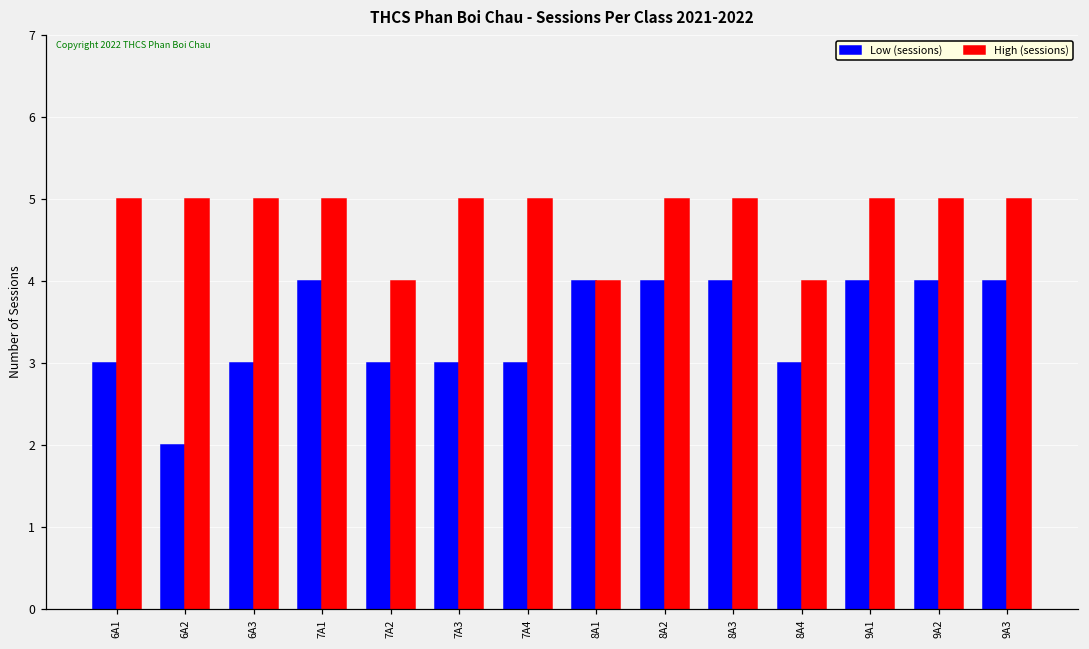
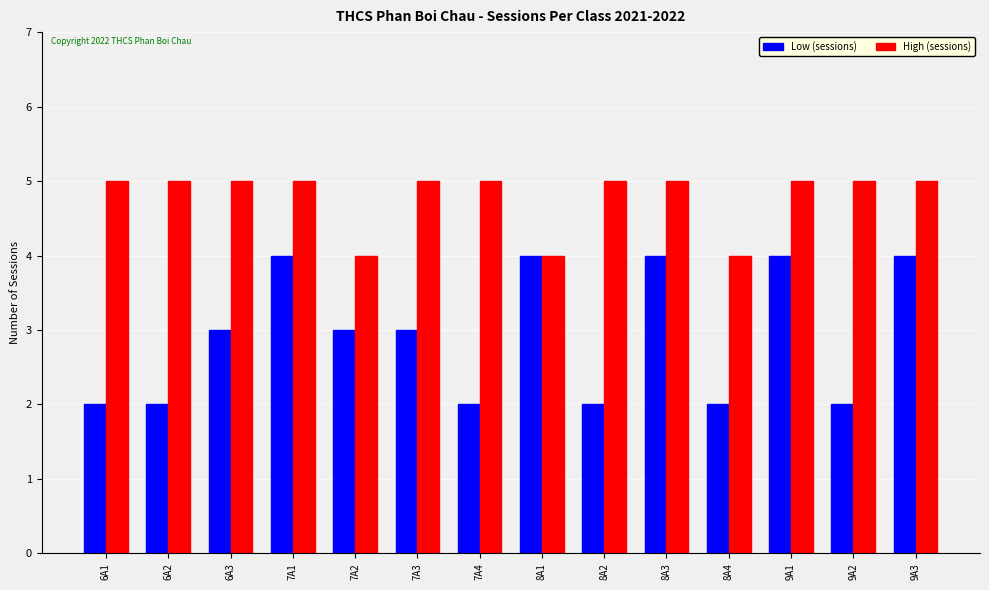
  {
    "Low (sessions)": {
-     "6A1": 3,
+     "6A1": 2,
      "6A2": 2,
      "6A3": 3,
      "7A1": 4,
      "7A2": 3,
      "7A3": 3,
-     "7A4": 3,
+     "7A4": 2,
      "8A1": 4,
-     "8A2": 4,
+     "8A2": 2,
      "8A3": 4,
-     "8A4": 3,
+     "8A4": 2,
      "9A1": 4,
-     "9A2": 4,
+     "9A2": 2,
      "9A3": 4
    },
    "High (sessions)": {
      "6A1": 5,
      "6A2": 5,
      "6A3": 5,
      "7A1": 5,
      "7A2": 4,
      "7A3": 5,
      "7A4": 5,
      "8A1": 4,
      "8A2": 5,
      "8A3": 5,
      "8A4": 4,
      "9A1": 5,
      "9A2": 5,
      "9A3": 5
    }
  }
